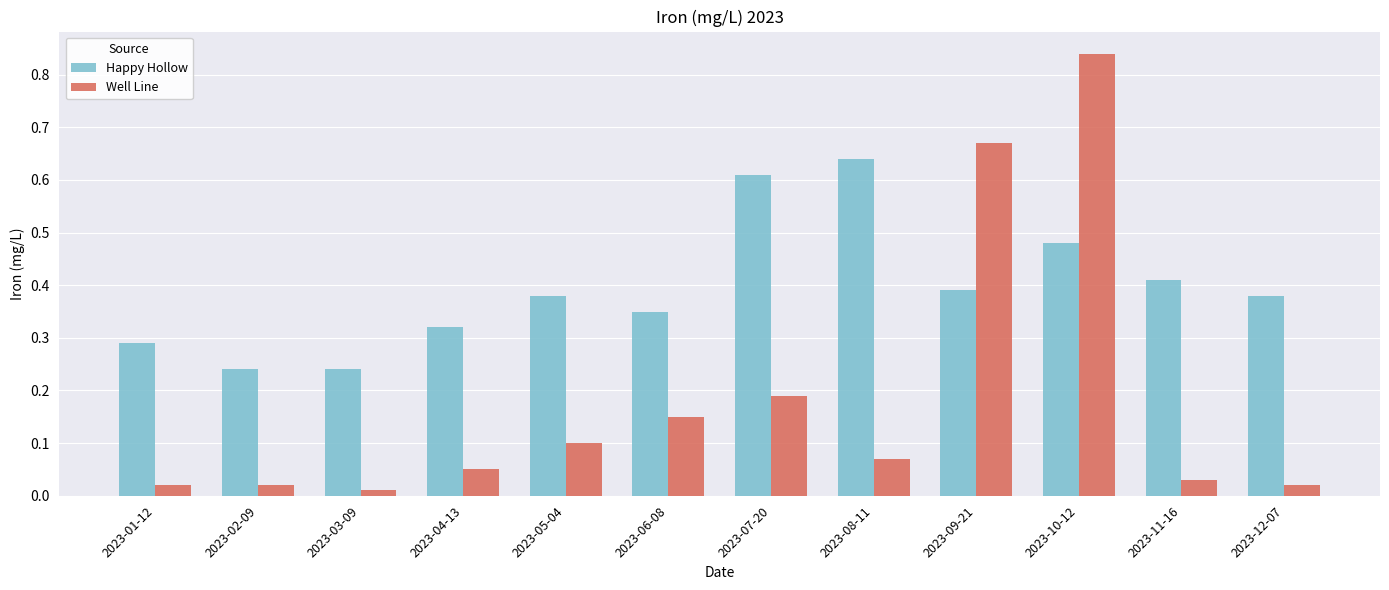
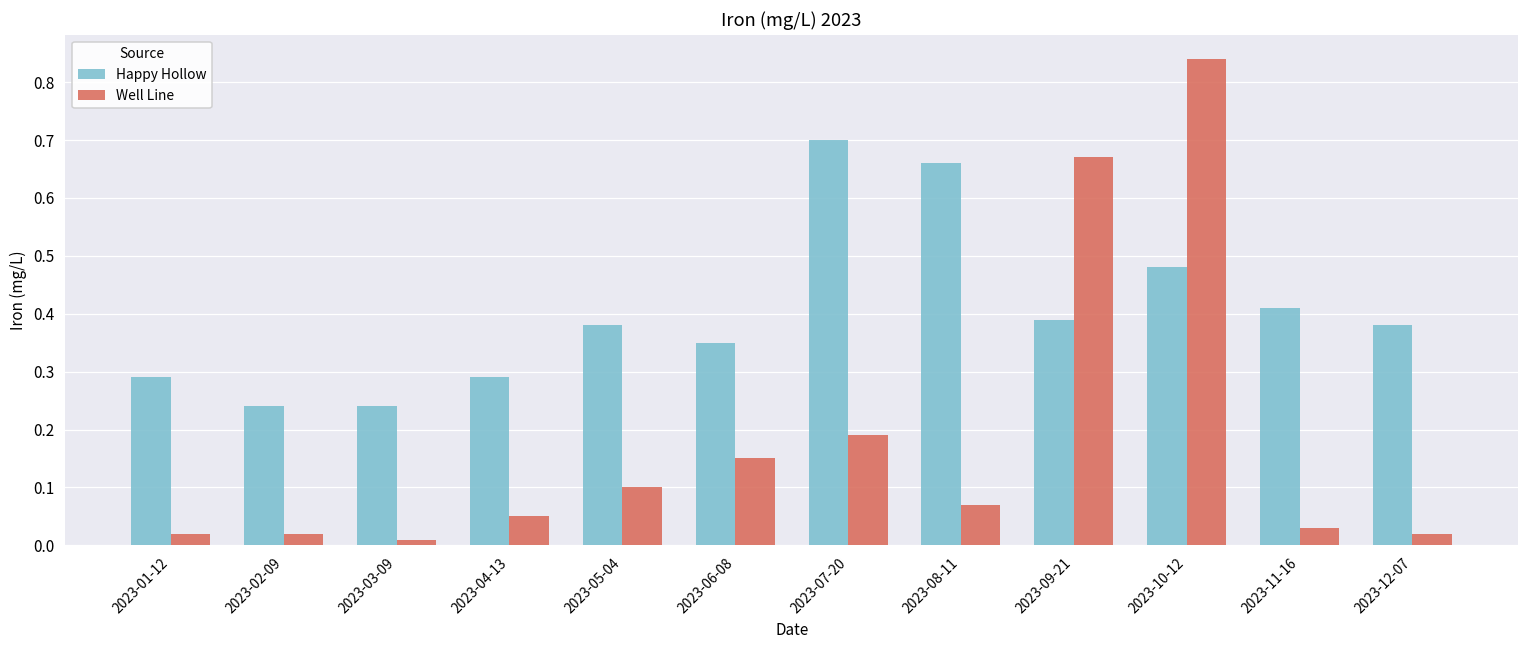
  {
    "Happy Hollow": {
      "2023-01-12": 0.29,
      "2023-02-09": 0.24,
      "2023-03-09": 0.24,
-     "2023-04-13": 0.32,
+     "2023-04-13": 0.29,
      "2023-05-04": 0.38,
      "2023-06-08": 0.35,
-     "2023-07-20": 0.61,
-     "2023-08-11": 0.64,
+     "2023-07-20": 0.70,
+     "2023-08-11": 0.66,
      "2023-09-21": 0.39,
      "2023-10-12": 0.48,
      "2023-11-16": 0.41,
      "2023-12-07": 0.38
    },
    "Well Line": {
      "2023-01-12": 0.02,
      "2023-02-09": 0.02,
      "2023-03-09": 0.01,
      "2023-04-13": 0.05,
      "2023-05-04": 0.10,
      "2023-06-08": 0.15,
      "2023-07-20": 0.19,
      "2023-08-11": 0.07,
      "2023-09-21": 0.67,
      "2023-10-12": 0.84,
      "2023-11-16": 0.03,
      "2023-12-07": 0.02
    }
  }
